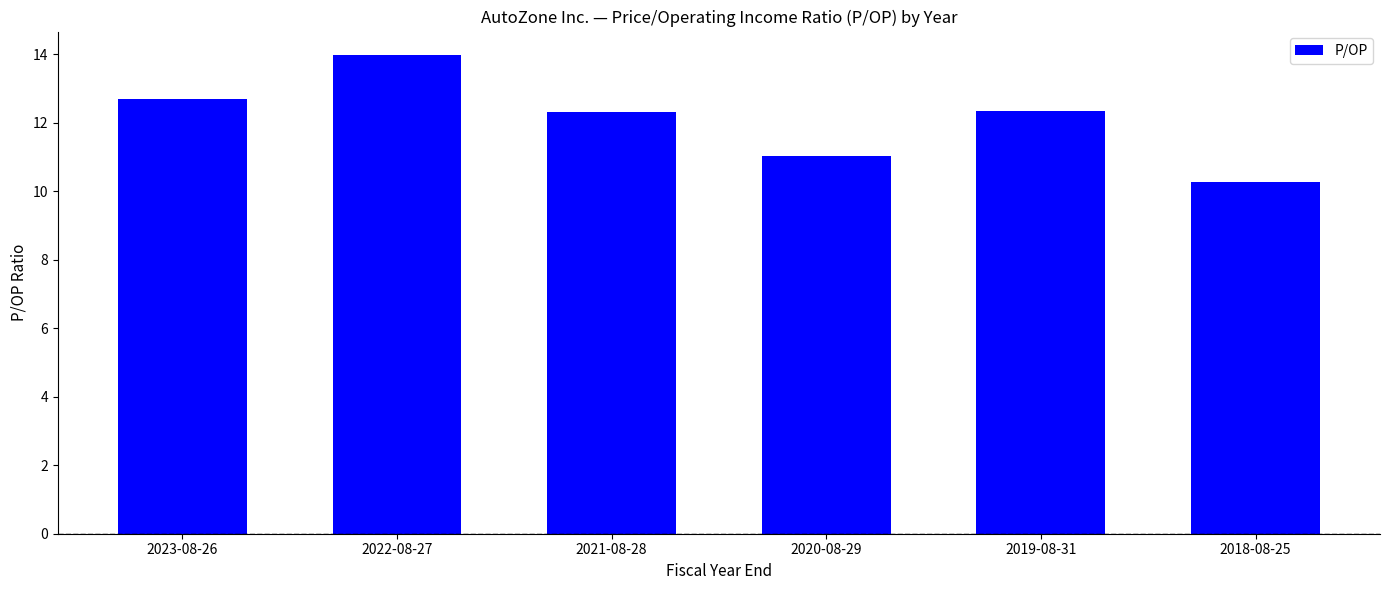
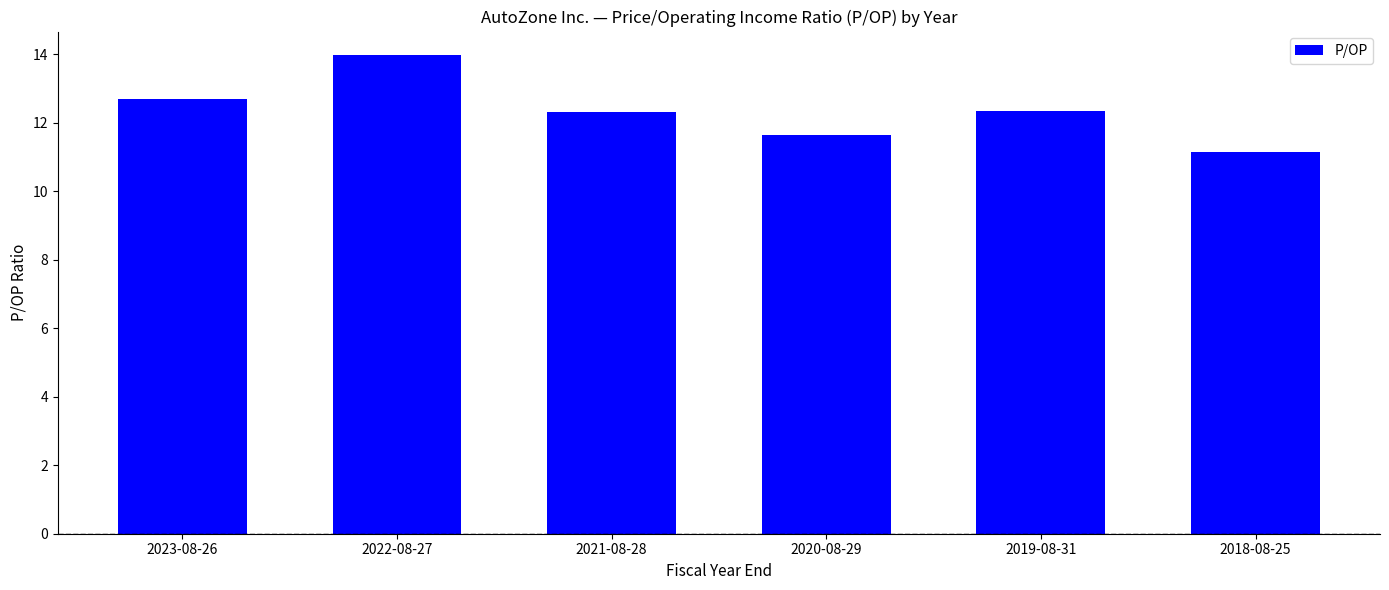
  {
    "2023-08-26": 12.7,
    "2022-08-27": 14.0,
    "2021-08-28": 12.3,
-   "2020-08-29": 11.0,
+   "2020-08-29": 11.7,
    "2019-08-31": 12.4,
-   "2018-08-25": 10.3
+   "2018-08-25": 11.1
  }
